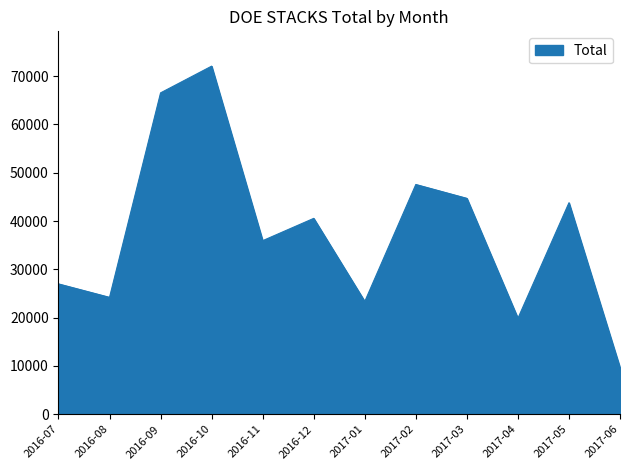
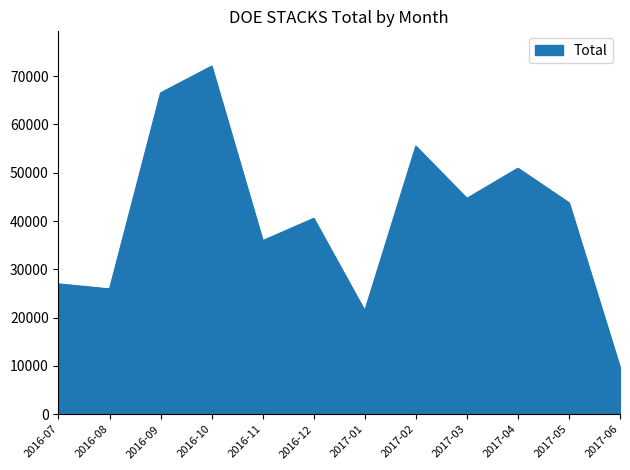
  {
    "2016-07": 27000,
-   "2016-08": 24000,
+   "2016-08": 26000,
    "2016-09": 67000,
    "2016-10": 72000,
    "2016-11": 36000,
    "2016-12": 41000,
-   "2017-01": 23000,
-   "2017-02": 48000,
+   "2017-01": 21000,
+   "2017-02": 56000,
    "2017-03": 45000,
-   "2017-04": 20000,
+   "2017-04": 51000,
    "2017-05": 44000,
    "2017-06": 10000
  }
